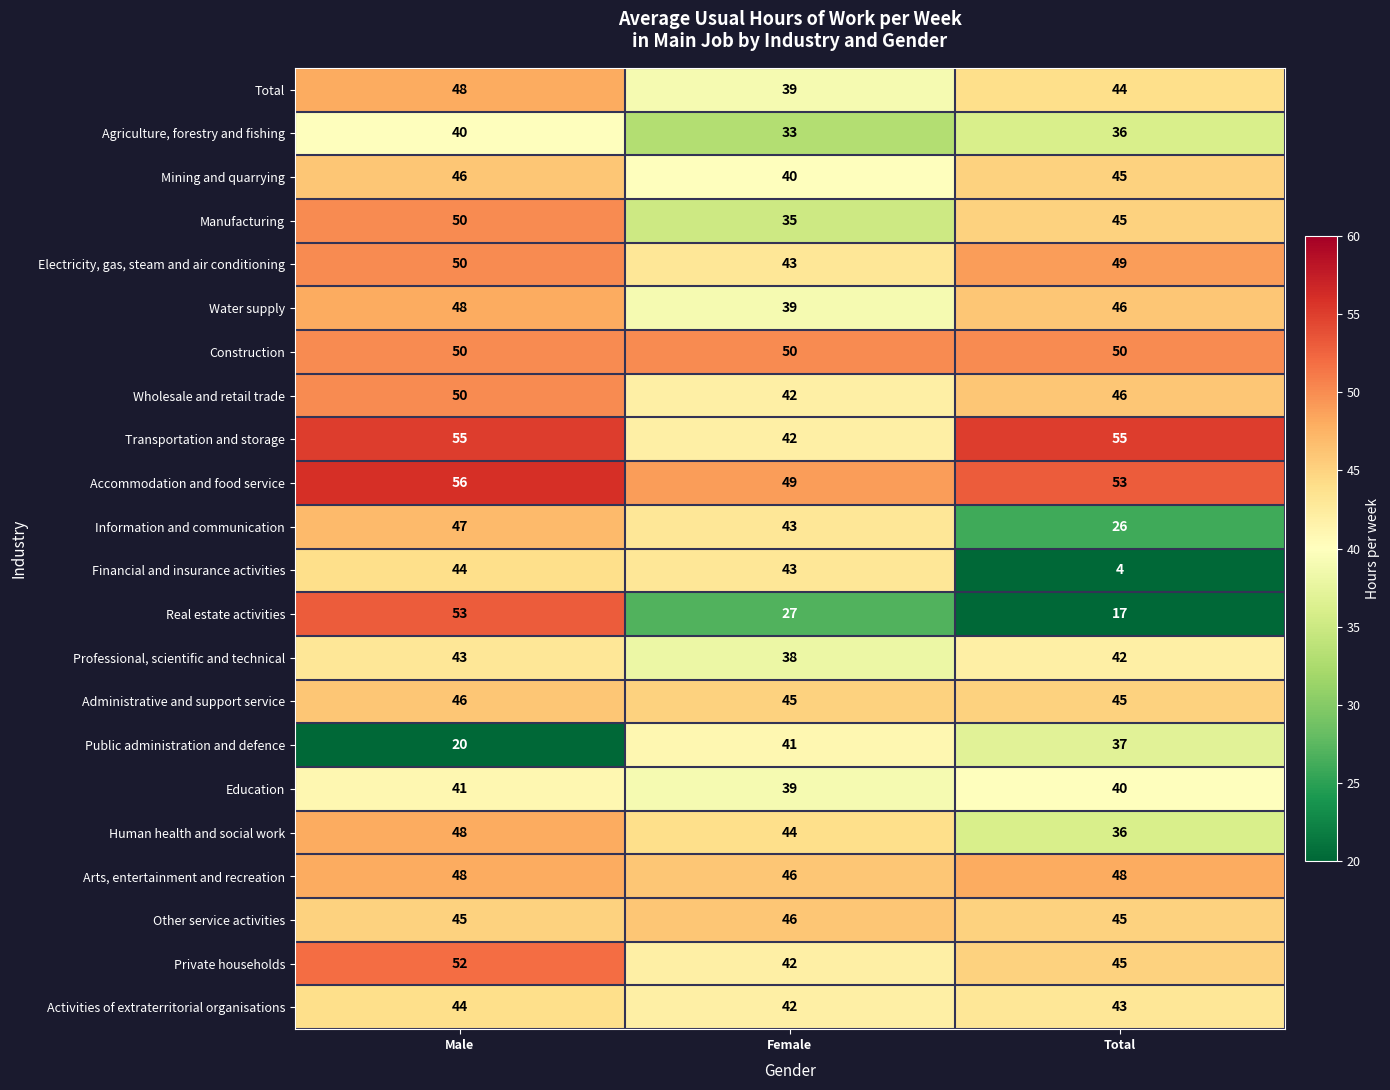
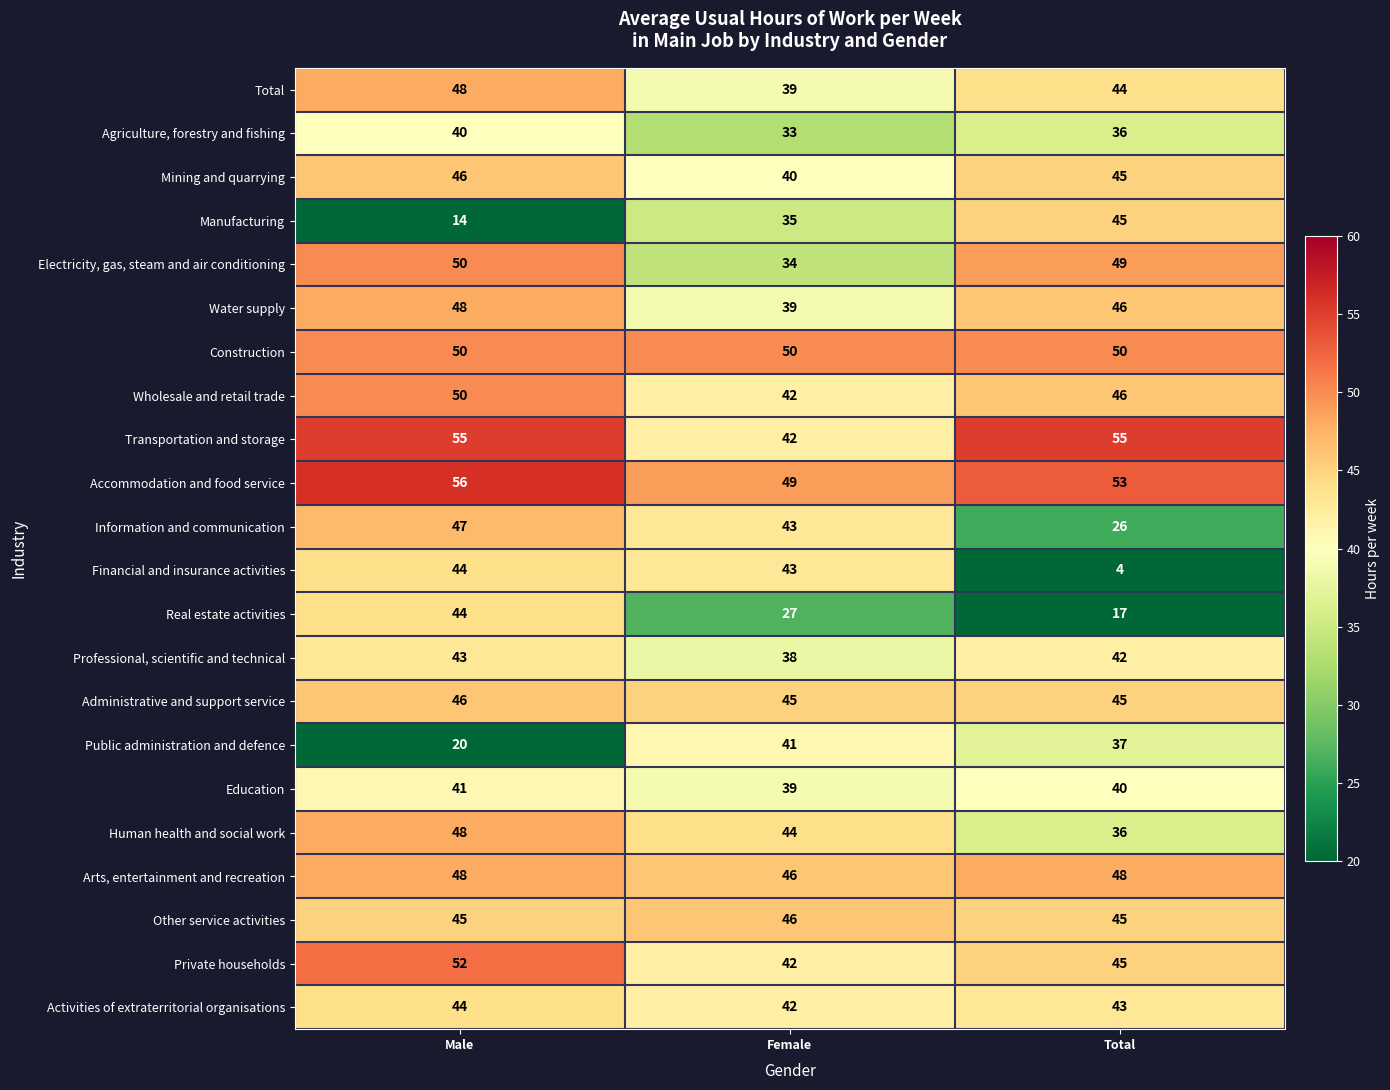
  {
    "Total": {
      "Male": 48,
      "Female": 39,
      "Total": 44
    },
    "Agriculture, forestry and fishing": {
      "Male": 40,
      "Female": 33,
      "Total": 36
    },
    "Mining and quarrying": {
      "Male": 46,
      "Female": 40,
      "Total": 45
    },
    "Manufacturing": {
-     "Male": 50,
+     "Male": 14,
      "Female": 35,
      "Total": 45
    },
    "Electricity, gas, steam and air conditioning": {
      "Male": 50,
-     "Female": 43,
+     "Female": 34,
      "Total": 49
    },
    "Water supply": {
      "Male": 48,
      "Female": 39,
      "Total": 46
    },
    "Construction": {
      "Male": 50,
      "Female": 50,
      "Total": 50
    },
    "Wholesale and retail trade": {
      "Male": 50,
      "Female": 42,
      "Total": 46
    },
    "Transportation and storage": {
      "Male": 55,
      "Female": 42,
      "Total": 55
    },
    "Accommodation and food service": {
      "Male": 56,
      "Female": 49,
      "Total": 53
    },
    "Information and communication": {
      "Male": 47,
      "Female": 43,
      "Total": 26
    },
    "Financial and insurance activities": {
      "Male": 44,
      "Female": 43,
      "Total": 4
    },
    "Real estate activities": {
-     "Male": 53,
+     "Male": 44,
      "Female": 27,
      "Total": 17
    },
    "Professional, scientific and technical": {
      "Male": 43,
      "Female": 38,
      "Total": 42
    },
    "Administrative and support service": {
      "Male": 46,
      "Female": 45,
      "Total": 45
    },
    "Public administration and defence": {
      "Male": 20,
      "Female": 41,
      "Total": 37
    },
    "Education": {
      "Male": 41,
      "Female": 39,
      "Total": 40
    },
    "Human health and social work": {
      "Male": 48,
      "Female": 44,
      "Total": 36
    },
    "Arts, entertainment and recreation": {
      "Male": 48,
      "Female": 46,
      "Total": 48
    },
    "Other service activities": {
      "Male": 45,
      "Female": 46,
      "Total": 45
    },
    "Private households": {
      "Male": 52,
      "Female": 42,
      "Total": 45
    },
    "Activities of extraterritorial organisations": {
      "Male": 44,
      "Female": 42,
      "Total": 43
    }
  }
